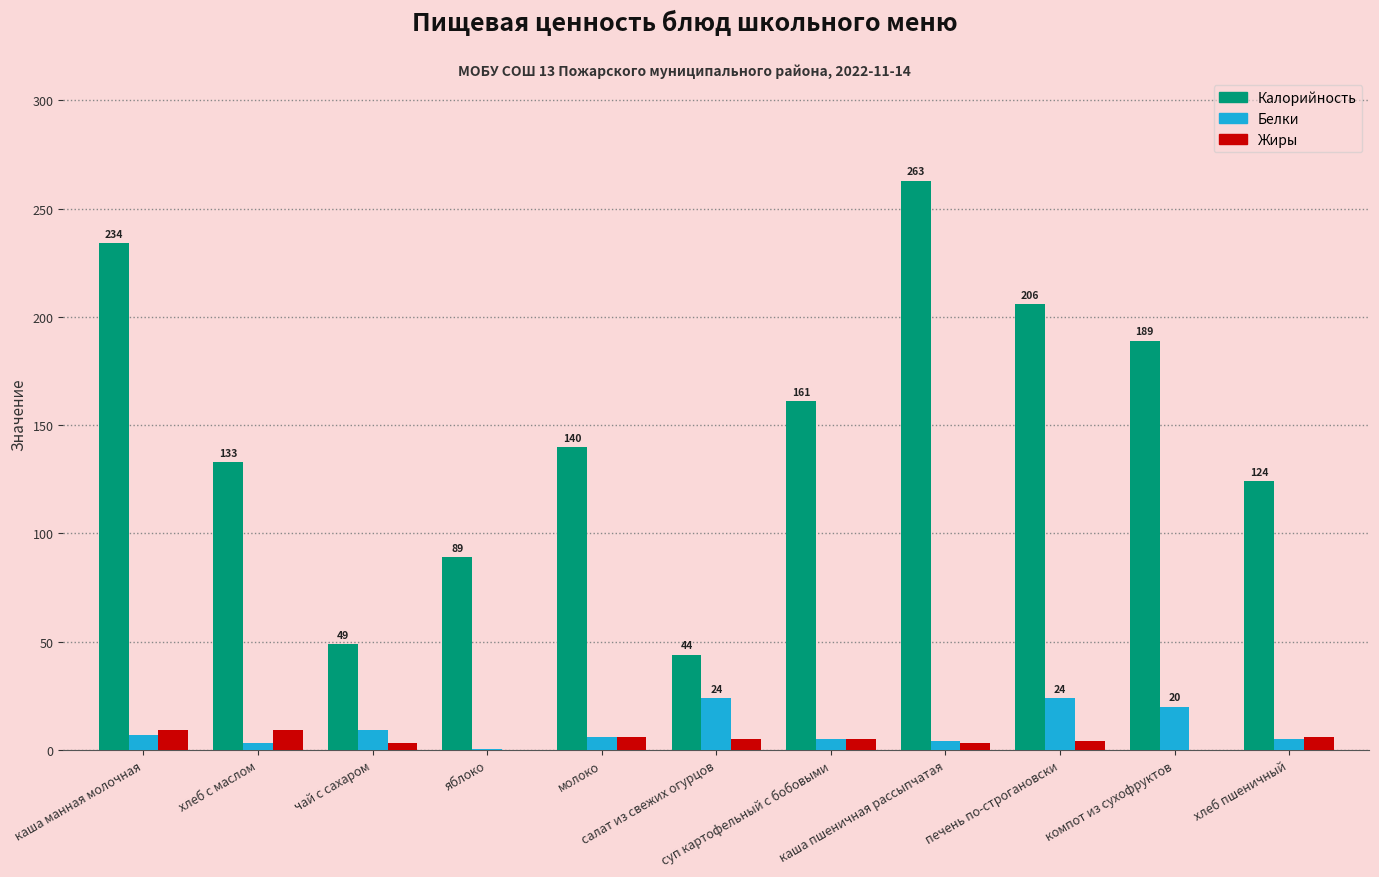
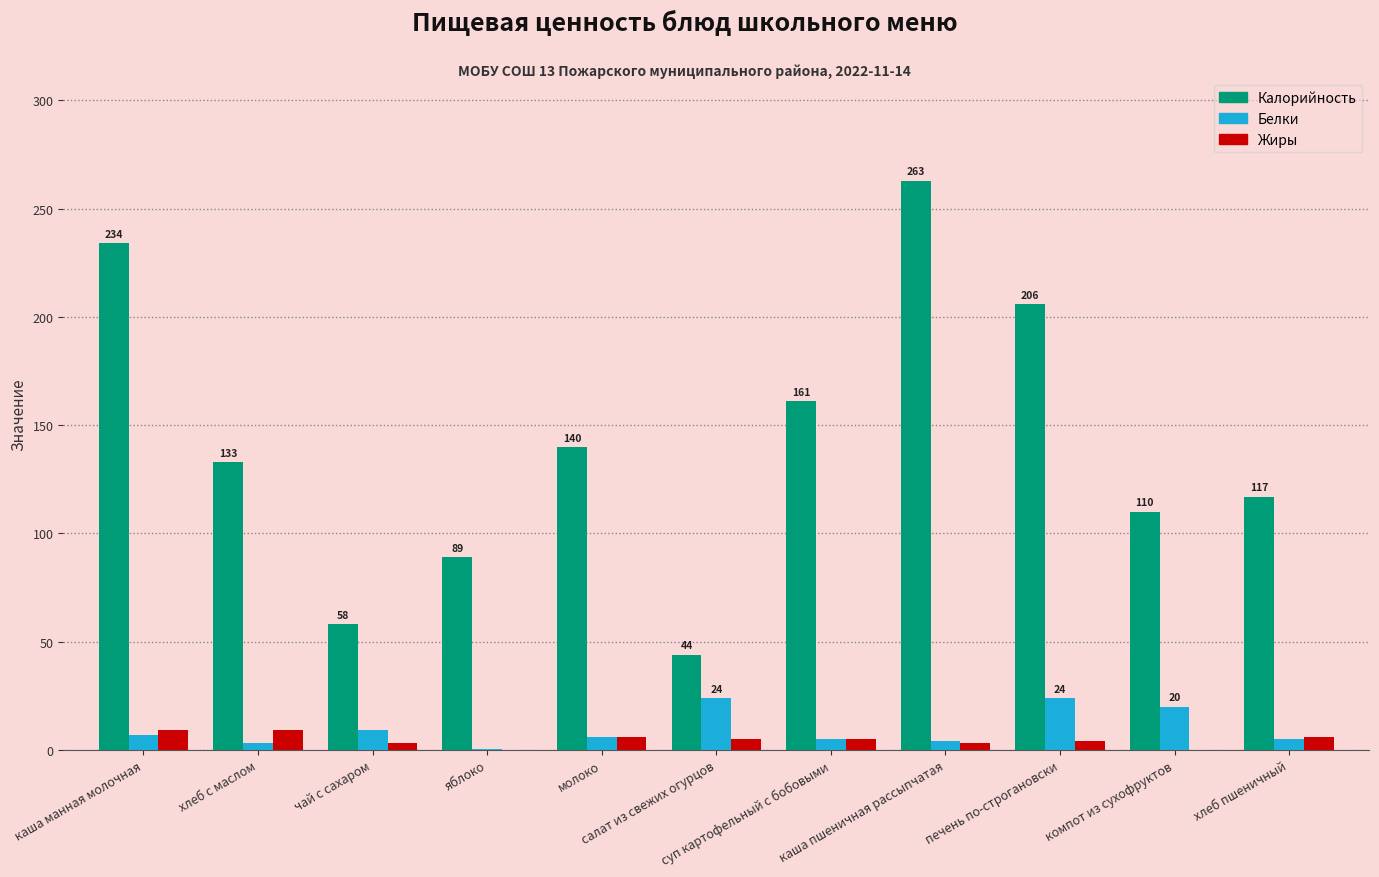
  {
    "Калорийность": {
      "каша манная молочная": 234,
      "хлеб с маслом": 133,
-     "чай с сахаром": 49,
+     "чай с сахаром": 58,
      "яблоко": 89,
      "молоко": 140,
      "салат из свежих огурцов": 44,
      "суп картофельный с бобовыми": 161,
      "каша пшеничная рассыпчатая": 263,
      "печень по-строгановски": 206,
-     "компот из сухофруктов": 189,
-     "хлеб пшеничный": 124
+     "компот из сухофруктов": 110,
+     "хлеб пшеничный": 117
    },
    "Белки": {
      "салат из свежих огурцов": 24,
      "печень по-строгановски": 24,
      "компот из сухофруктов": 20
    },
    "Жиры": {
      "каша манная молочная": 9,
      "хлеб с маслом": 9,
      "чай с сахаром": 3,
      "яблоко": 0,
      "молоко": 6,
      "салат из свежих огурцов": 5,
      "суп картофельный с бобовыми": 5,
      "каша пшеничная рассыпчатая": 3,
      "печень по-строгановски": 4,
      "компот из сухофруктов": 0,
      "хлеб пшеничный": 6
    }
  }
